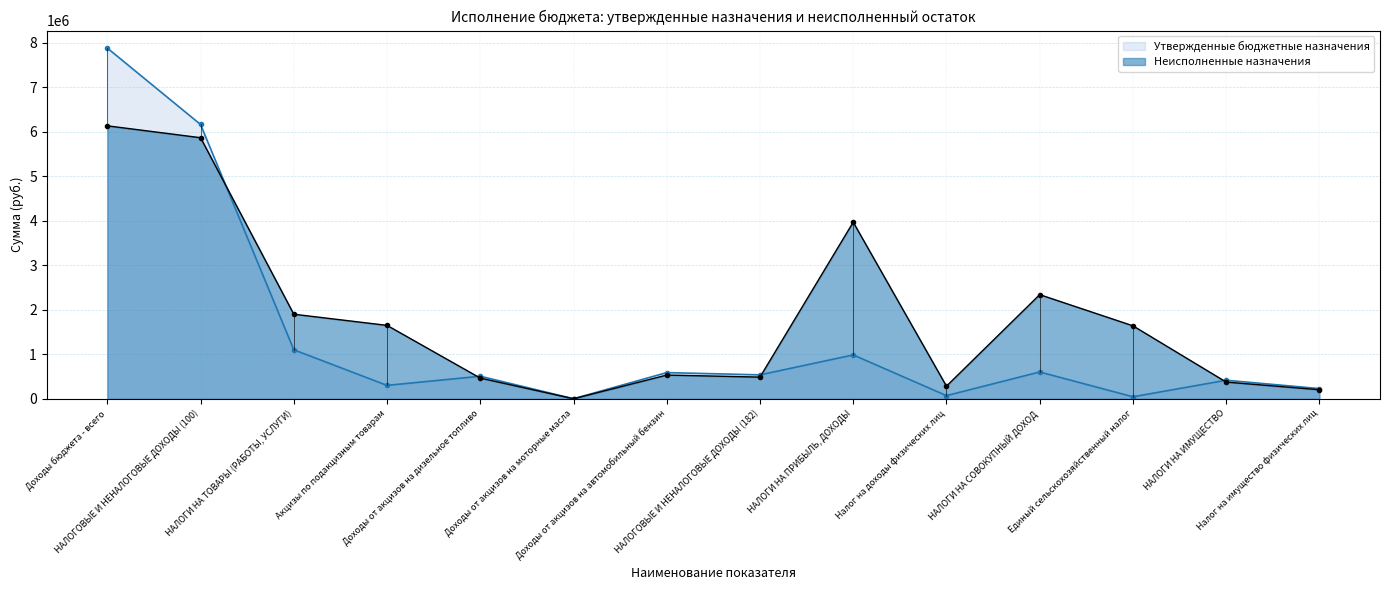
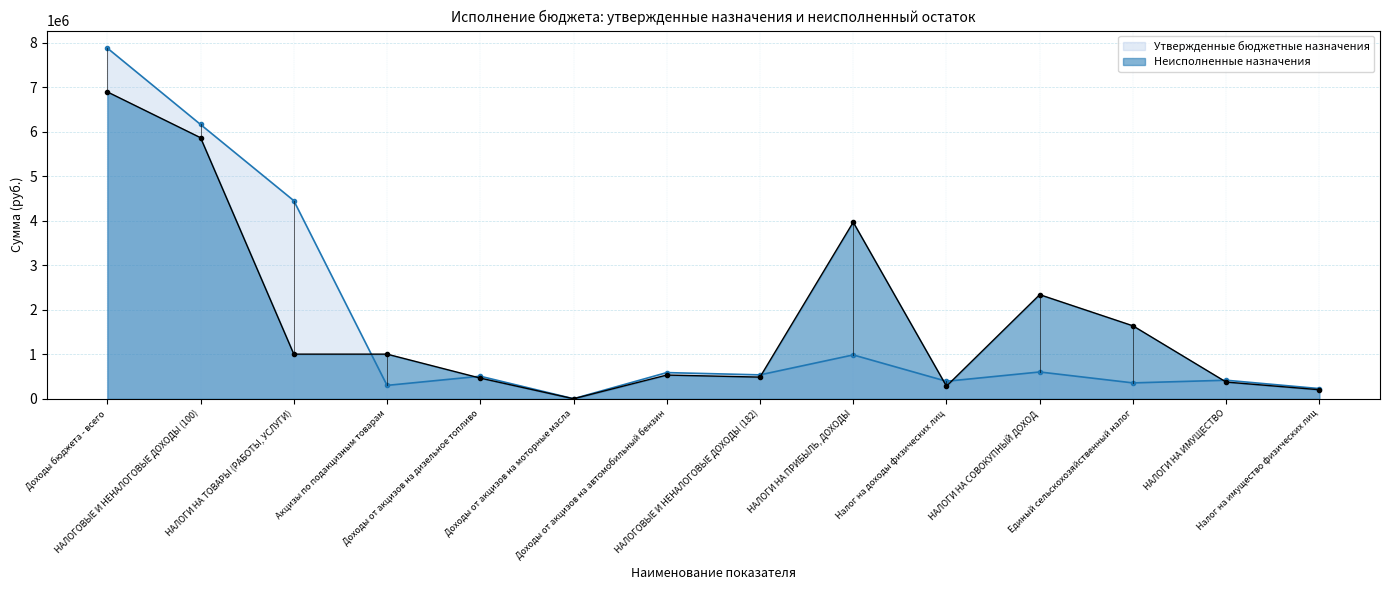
  {
    "Утвержденные бюджетные назначения": {
-     "НАЛОГИ НА ТОВАРЫ (РАБОТЫ, УСЛУГИ)": 1100000,
-     "Налог на доходы физических лиц": 100000,
-     "Единый сельскохозяйственный налог": 0
+     "НАЛОГИ НА ТОВАРЫ (РАБОТЫ, УСЛУГИ)": 4500000,
+     "Налог на доходы физических лиц": 400000,
+     "Единый сельскохозяйственный налог": 400000
    },
    "Неисполненные назначения": {
-     "Доходы бюджета - всего": 6100000,
-     "НАЛОГИ НА ТОВАРЫ (РАБОТЫ, УСЛУГИ)": 1900000,
-     "Акцизы по подакцизным товарам": 1700000
+     "Доходы бюджета - всего": 6900000,
+     "НАЛОГИ НА ТОВАРЫ (РАБОТЫ, УСЛУГИ)": 1000000,
+     "Акцизы по подакцизным товарам": 1000000
    }
  }
